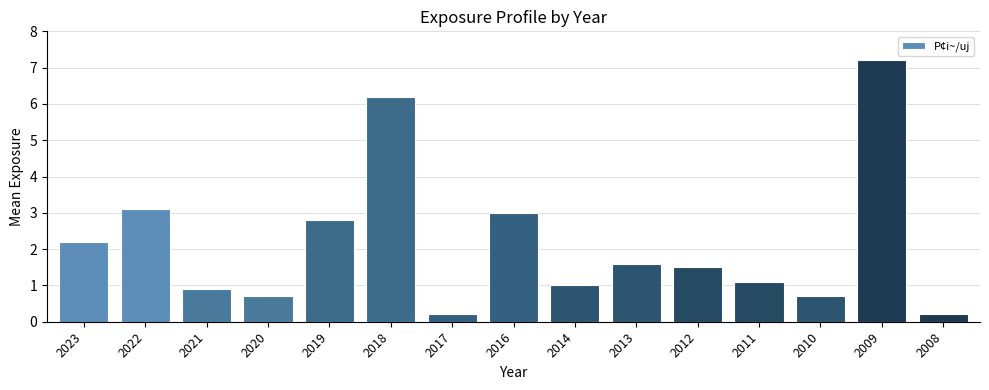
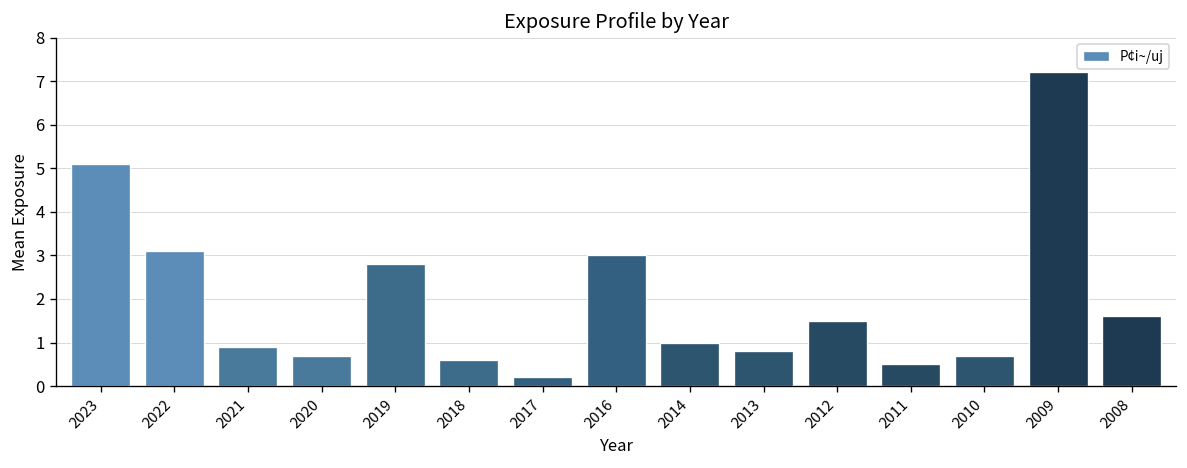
  {
-   "2023": 2.2,
+   "2023": 5.1,
    "2022": 3.1,
    "2021": 0.9,
    "2020": 0.7,
    "2019": 2.8,
-   "2018": 6.2,
+   "2018": 0.6,
    "2017": 0.2,
    "2016": 3.0,
    "2014": 1.0,
-   "2013": 1.6,
+   "2013": 0.8,
    "2012": 1.5,
-   "2011": 1.1,
+   "2011": 0.5,
    "2010": 0.7,
    "2009": 7.2,
-   "2008": 0.2
+   "2008": 1.6
  }
